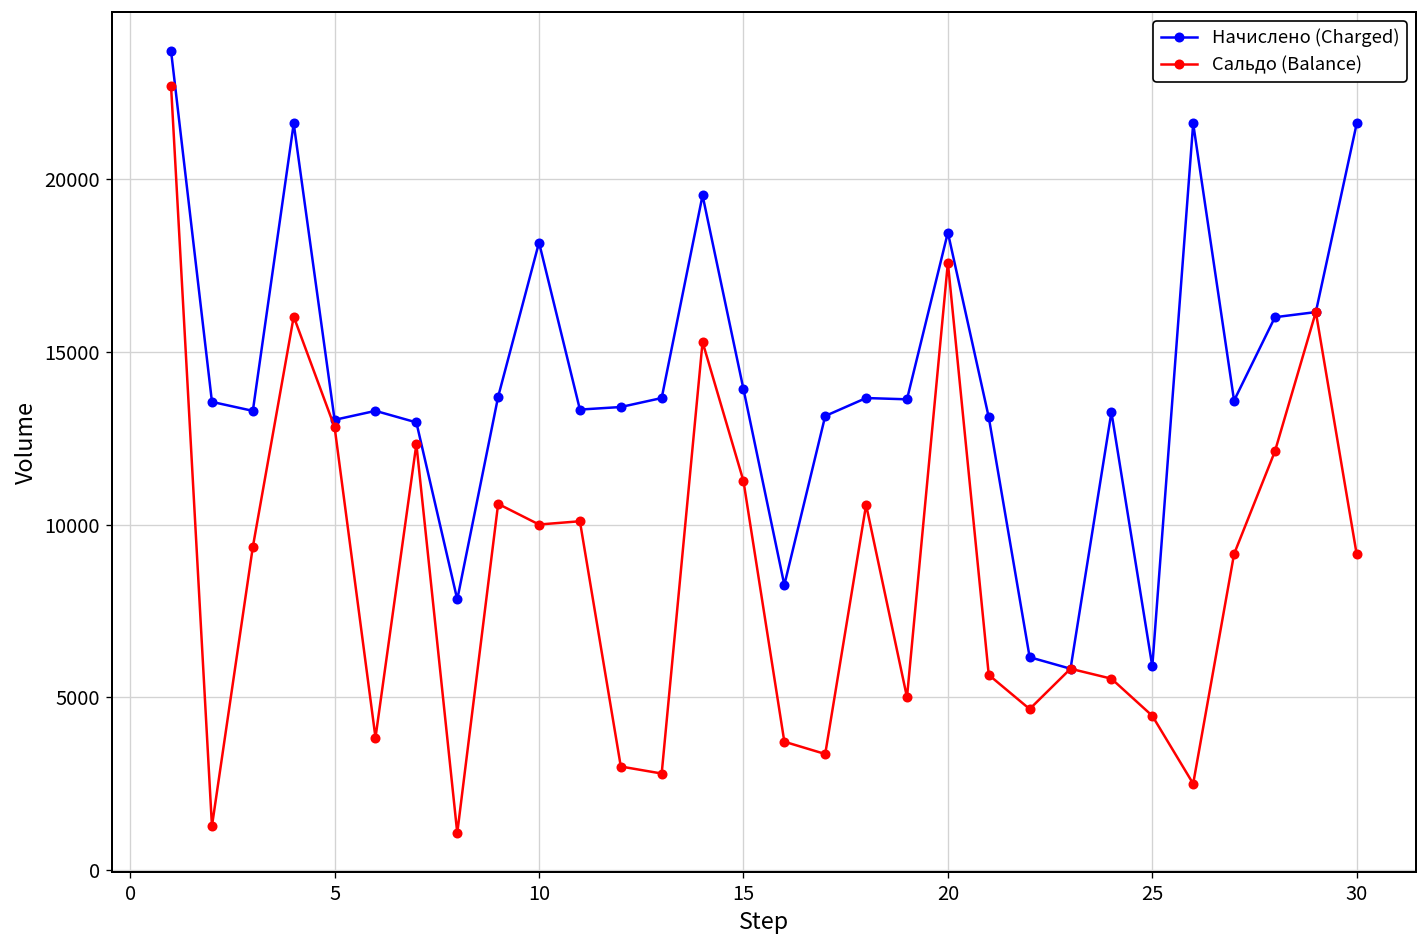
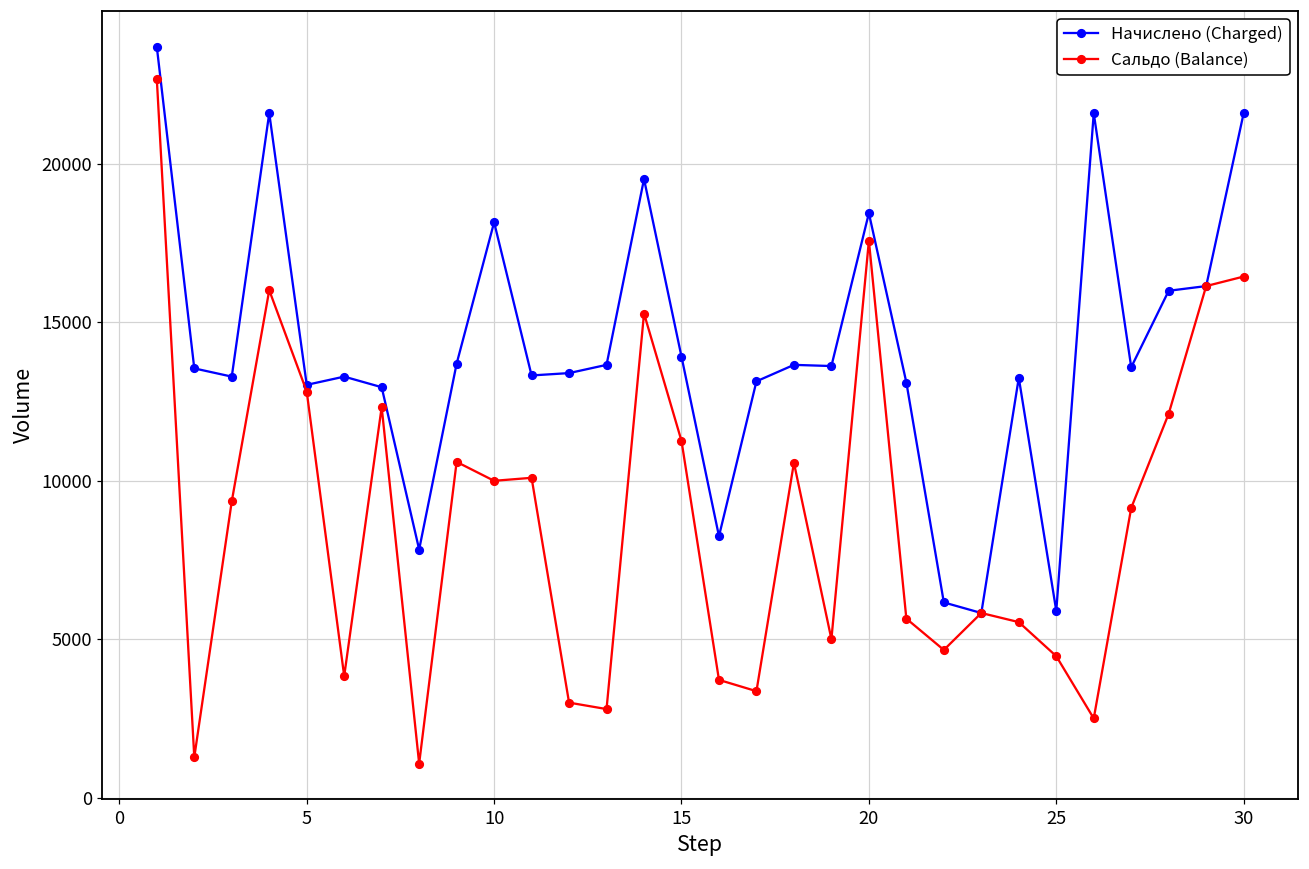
  {
    "Начислено (Charged)": {
      "5": 13000,
      "10": 18200,
      "15": 13900,
      "20": 18400,
      "25": 5900,
      "30": 21600
    },
    "Сальдо (Balance)": {
      "5": 12800,
      "10": 10000,
      "15": 11300,
      "20": 17600,
      "25": 4500,
-     "30": 9100
+     "30": 16400
    }
  }
